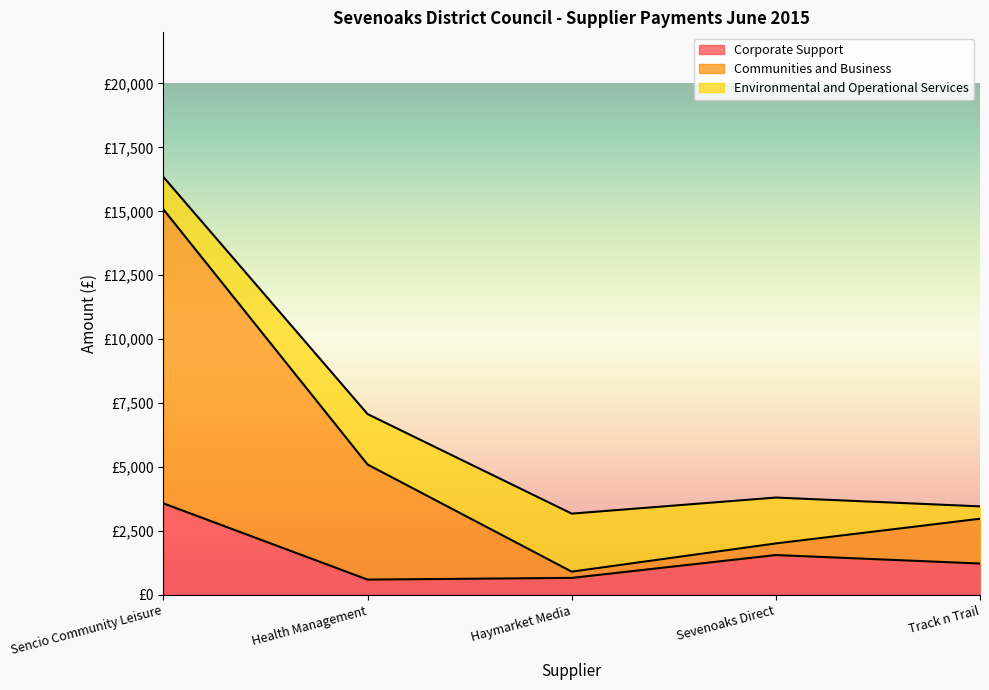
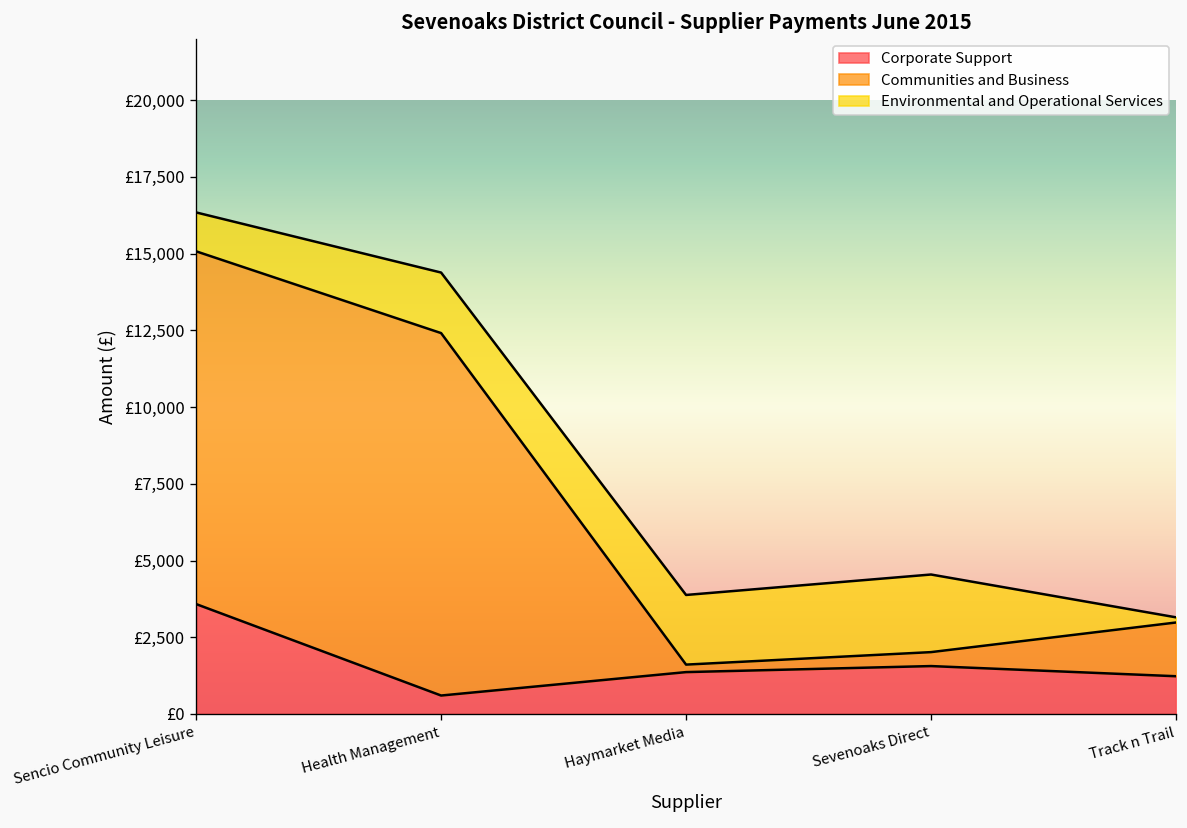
  {
    "Corporate Support": {
      "Sencio Community Leisure": "£3,600",
      "Health Management": "£600",
-     "Haymarket Media": "£700",
+     "Haymarket Media": "£1,400",
      "Sevenoaks Direct": "£1,600",
      "Track n Trail": "£1,200"
    },
    "Communities and Business": {
      "Sencio Community Leisure": "£11,500",
-     "Health Management": "£4,500",
+     "Health Management": "£11,800",
      "Haymarket Media": "£200",
      "Sevenoaks Direct": "£500",
      "Track n Trail": "£1,800"
    },
    "Environmental and Operational Services": {
      "Sencio Community Leisure": "£1,300",
      "Health Management": "£2,000",
      "Haymarket Media": "£2,300",
-     "Sevenoaks Direct": "£1,800",
-     "Track n Trail": "£500"
+     "Sevenoaks Direct": "£2,500",
+     "Track n Trail": "£200"
    }
  }
